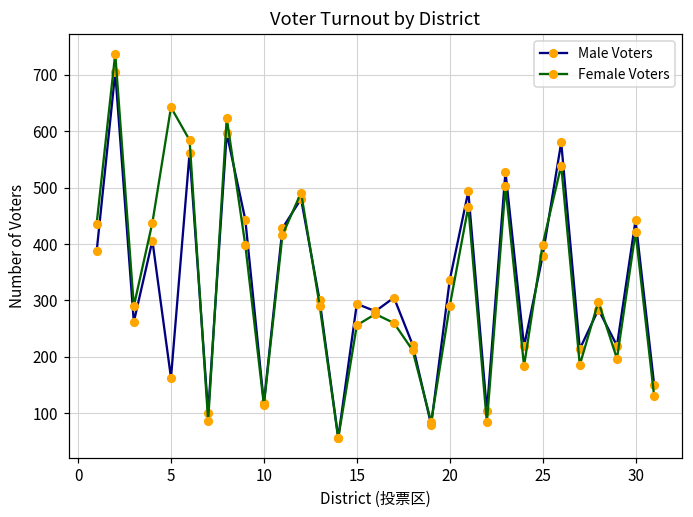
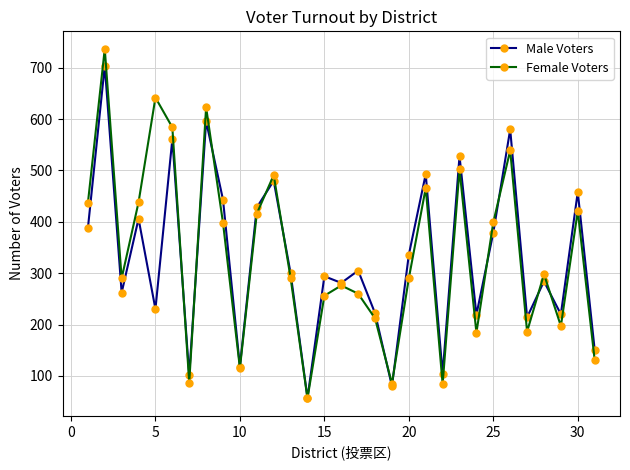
  {
    "Male Voters": {
-     "5": 160,
+     "5": 230,
      "15": 290,
      "20": 340,
      "25": 380,
-     "30": 440
+     "30": 460
    },
    "Female Voters": {
      "5": 640,
      "15": 260,
      "20": 290,
      "25": 400,
      "30": 420
    }
  }
